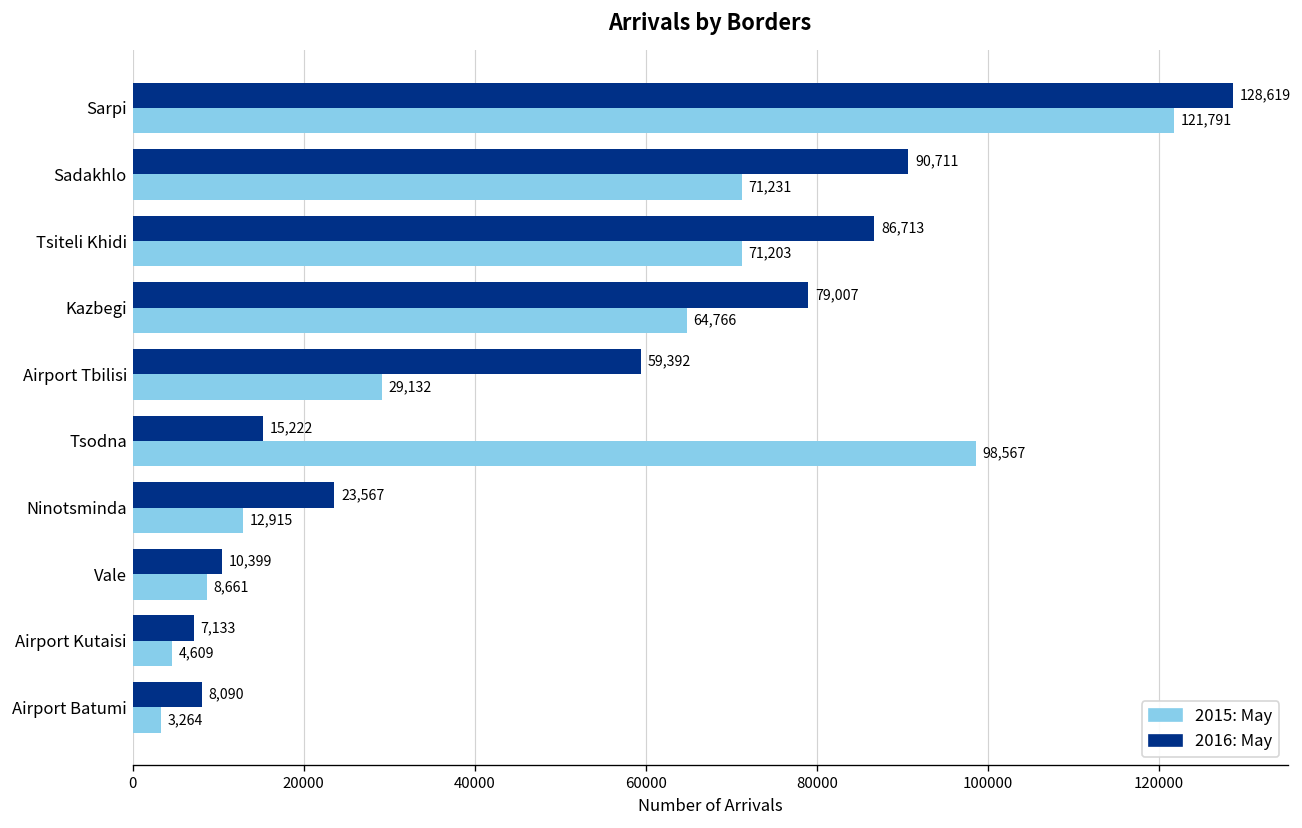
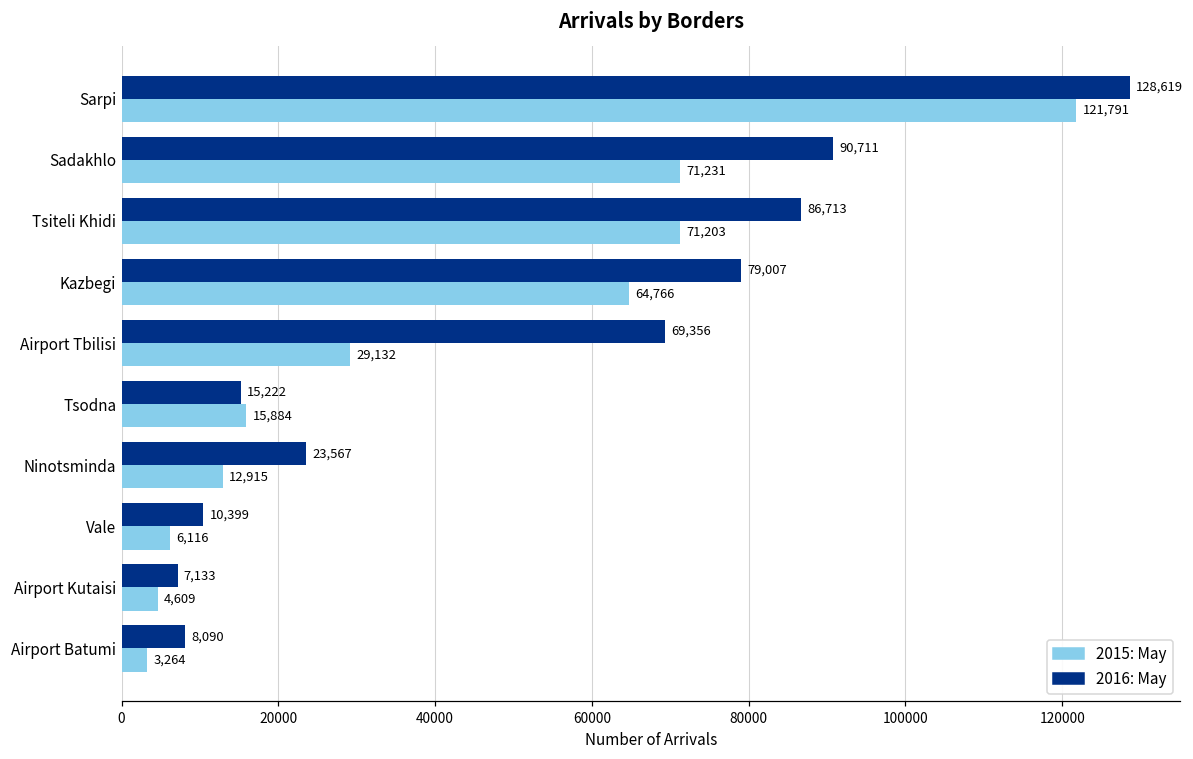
  {
    "2015: May": {
      "Sarpi": "121,791",
      "Sadakhlo": "71,231",
      "Tsiteli Khidi": "71,203",
      "Kazbegi": "64,766",
      "Airport Tbilisi": "29,132",
-     "Tsodna": "98,567",
+     "Tsodna": "15,884",
      "Ninotsminda": "12,915",
-     "Vale": "8,661",
+     "Vale": "6,116",
      "Airport Kutaisi": "4,609",
      "Airport Batumi": "3,264"
    },
    "2016: May": {
      "Sarpi": "128,619",
      "Sadakhlo": "90,711",
      "Tsiteli Khidi": "86,713",
      "Kazbegi": "79,007",
-     "Airport Tbilisi": "59,392",
+     "Airport Tbilisi": "69,356",
      "Tsodna": "15,222",
      "Ninotsminda": "23,567",
      "Vale": "10,399",
      "Airport Kutaisi": "7,133",
      "Airport Batumi": "8,090"
    }
  }
